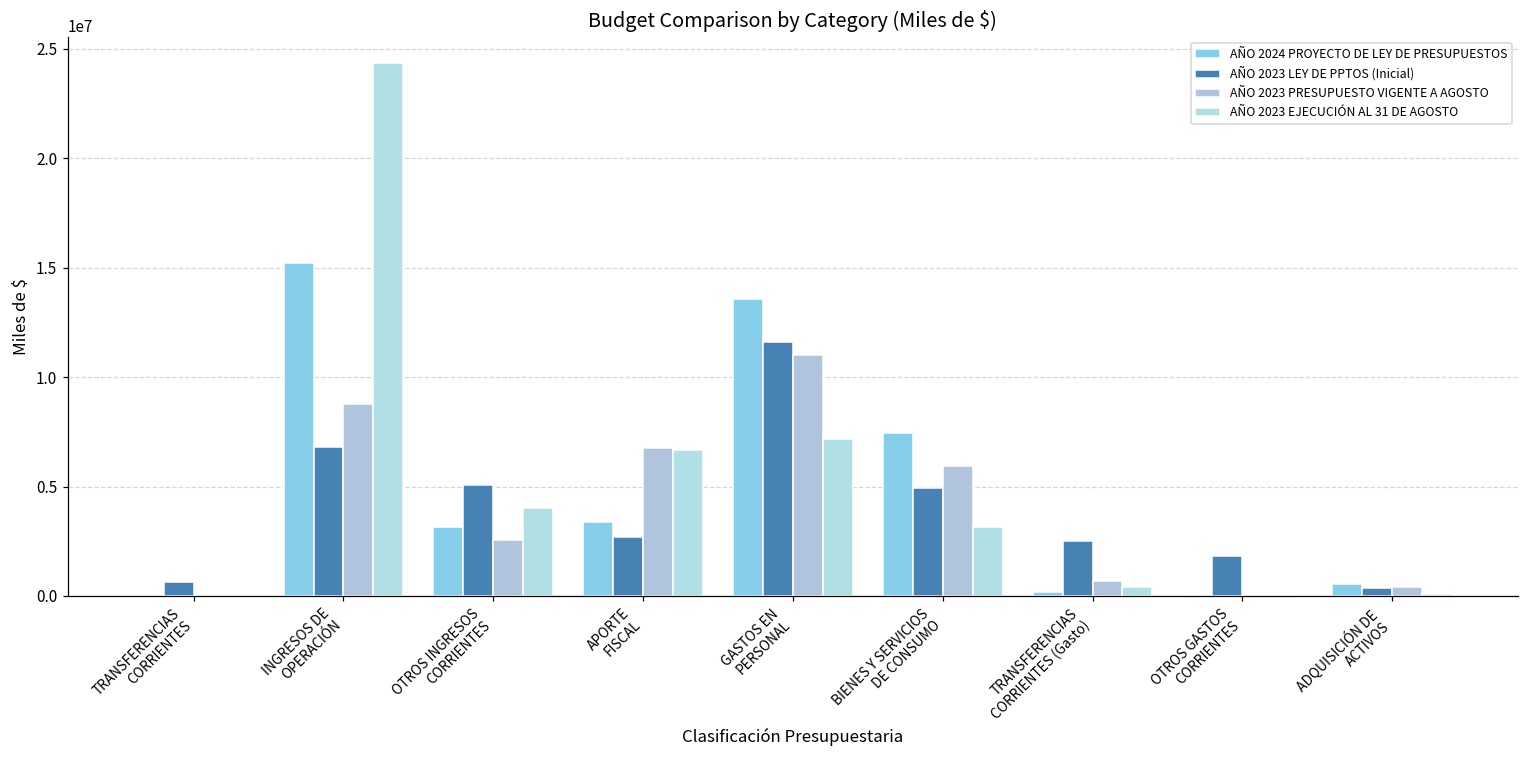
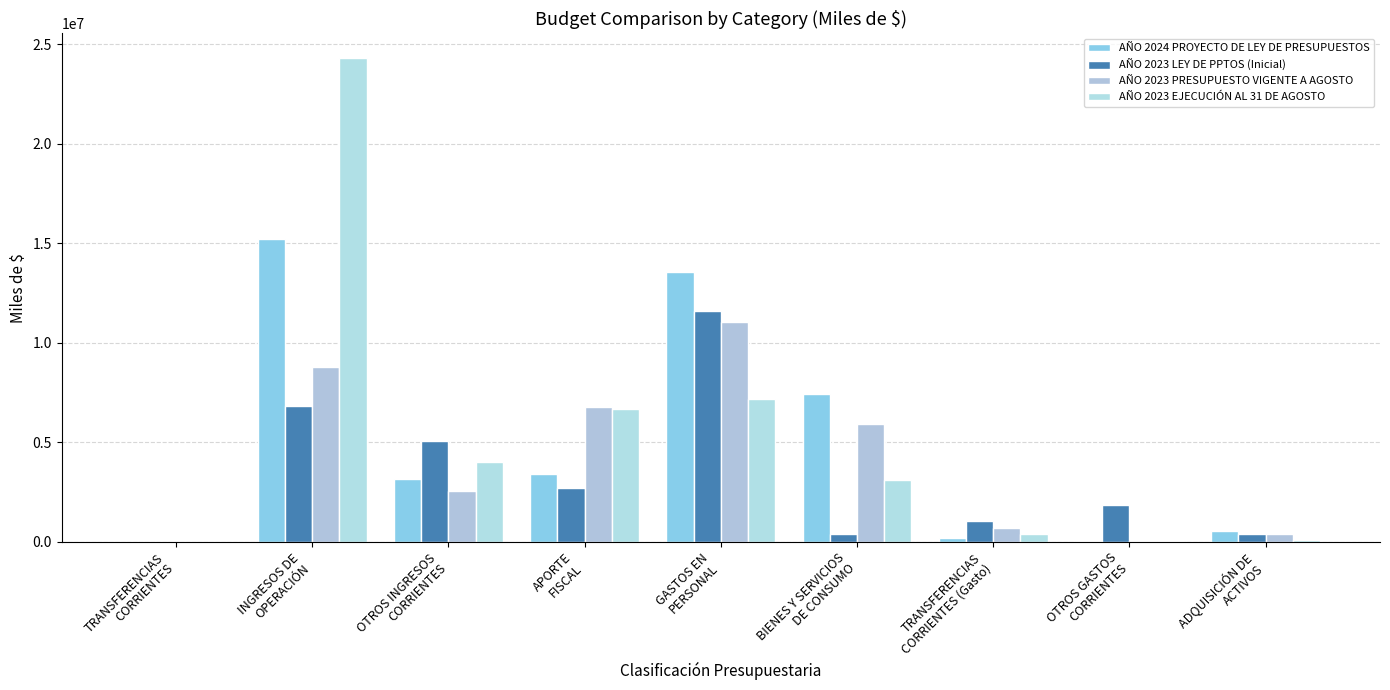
  {
    "AÑO 2023 LEY DE PPTOS (Inicial)": {
-     "TRANSFERENCIAS CORRIENTES": 600000,
+     "TRANSFERENCIAS CORRIENTES": 0,
      "INGRESOS DE OPERACIÓN": 6800000,
      "OTROS INGRESOS CORRIENTES": 5100000,
      "APORTE FISCAL": 2700000,
      "GASTOS EN PERSONAL": 11600000,
-     "BIENES Y SERVICIOS DE CONSUMO": 4900000,
-     "TRANSFERENCIAS CORRIENTES (Gasto)": 2500000,
+     "BIENES Y SERVICIOS DE CONSUMO": 400000,
+     "TRANSFERENCIAS CORRIENTES (Gasto)": 1000000,
      "OTROS GASTOS CORRIENTES": 1800000,
      "ADQUISICIÓN DE ACTIVOS": 400000
    }
  }
